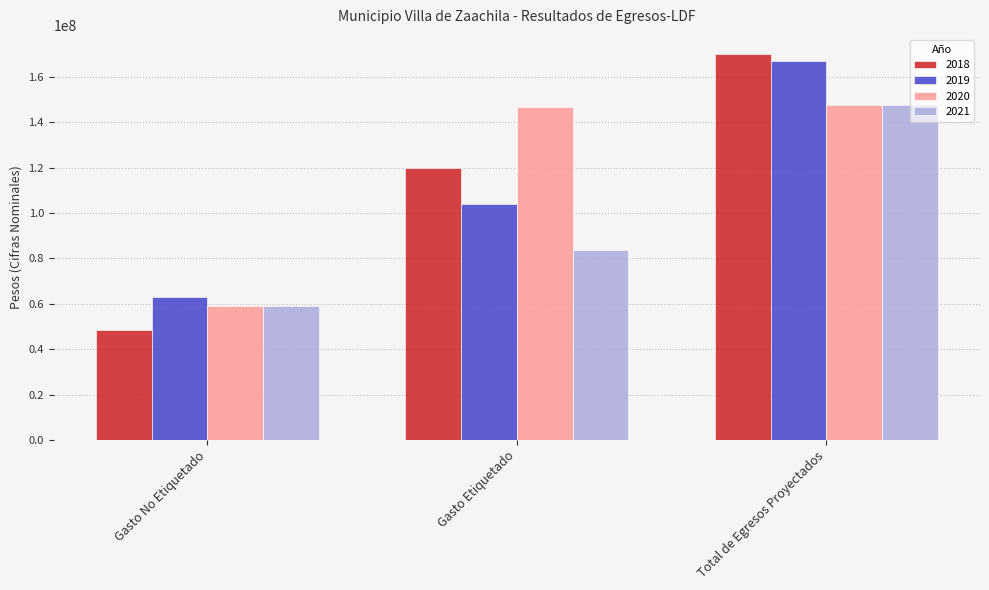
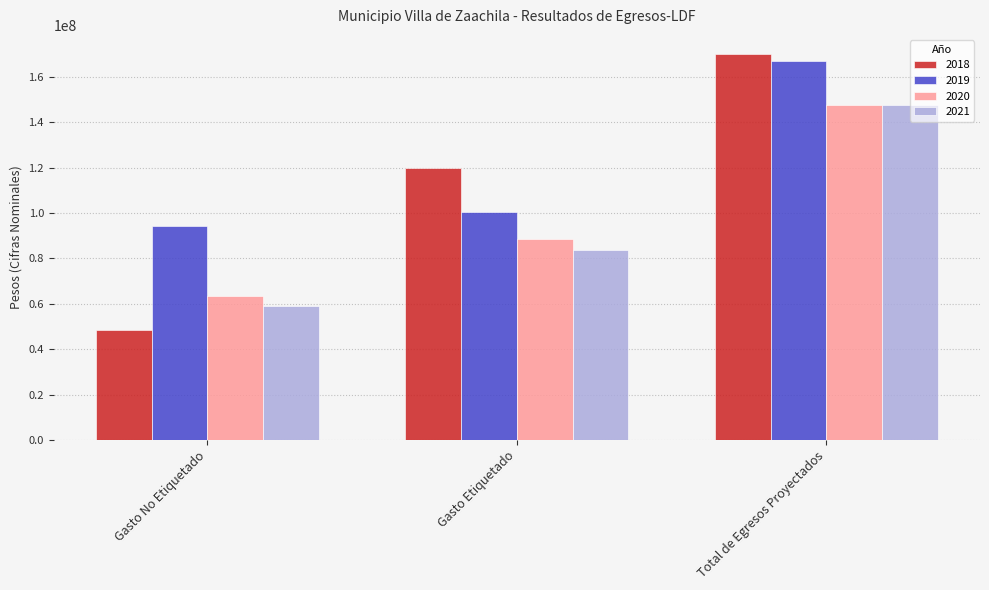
  {
    "2018": {
      "Gasto No Etiquetado": 48000000,
      "Gasto Etiquetado": 120000000,
      "Total de Egresos Proyectados": 170000000
    },
    "2019": {
-     "Gasto No Etiquetado": 63000000,
-     "Gasto Etiquetado": 104000000,
+     "Gasto No Etiquetado": 94000000,
+     "Gasto Etiquetado": 100000000,
      "Total de Egresos Proyectados": 167000000
    },
    "2020": {
-     "Gasto No Etiquetado": 59000000,
-     "Gasto Etiquetado": 147000000,
+     "Gasto No Etiquetado": 64000000,
+     "Gasto Etiquetado": 89000000,
      "Total de Egresos Proyectados": 148000000
    },
    "2021": {
      "Gasto No Etiquetado": 59000000,
      "Gasto Etiquetado": 84000000
    }
  }
